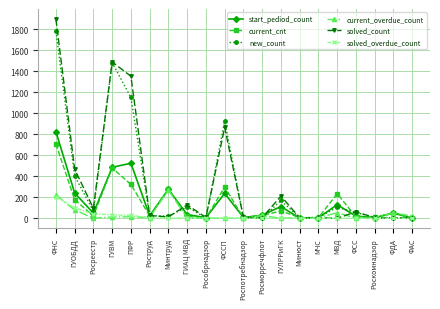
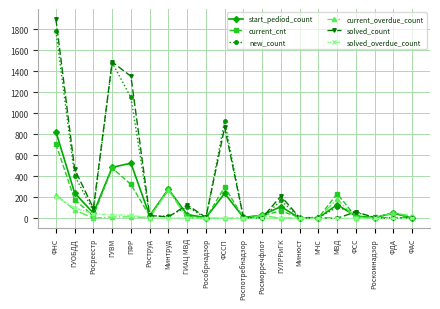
  {
    "current_overdue_count": {
-     "МВД": 50
+     "МВД": 180
    }
  }
